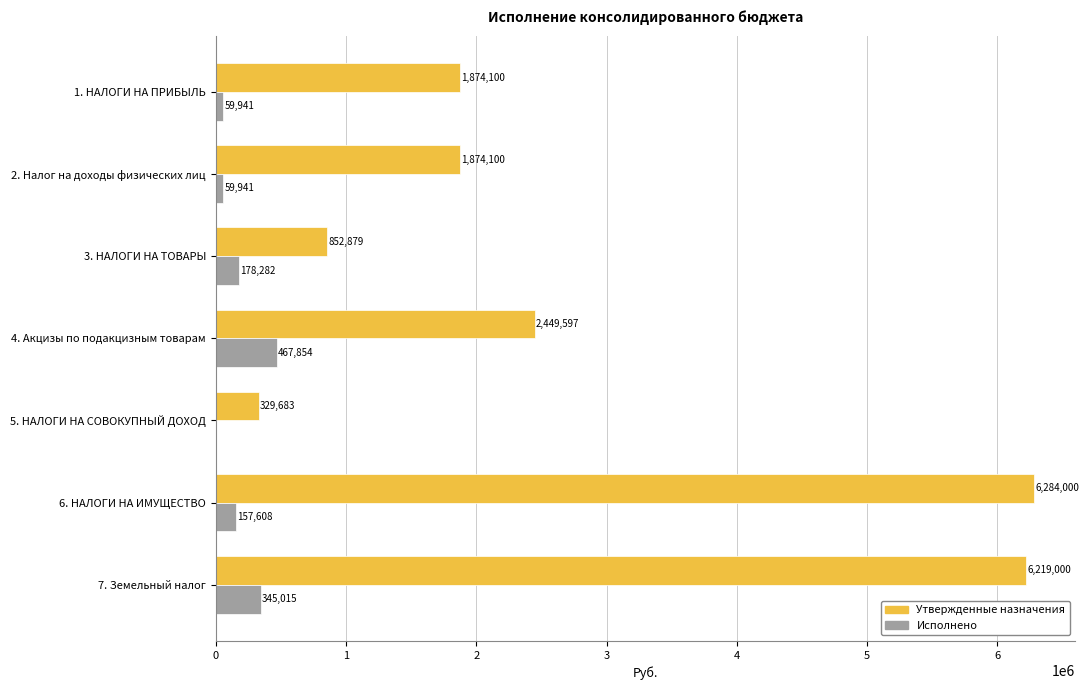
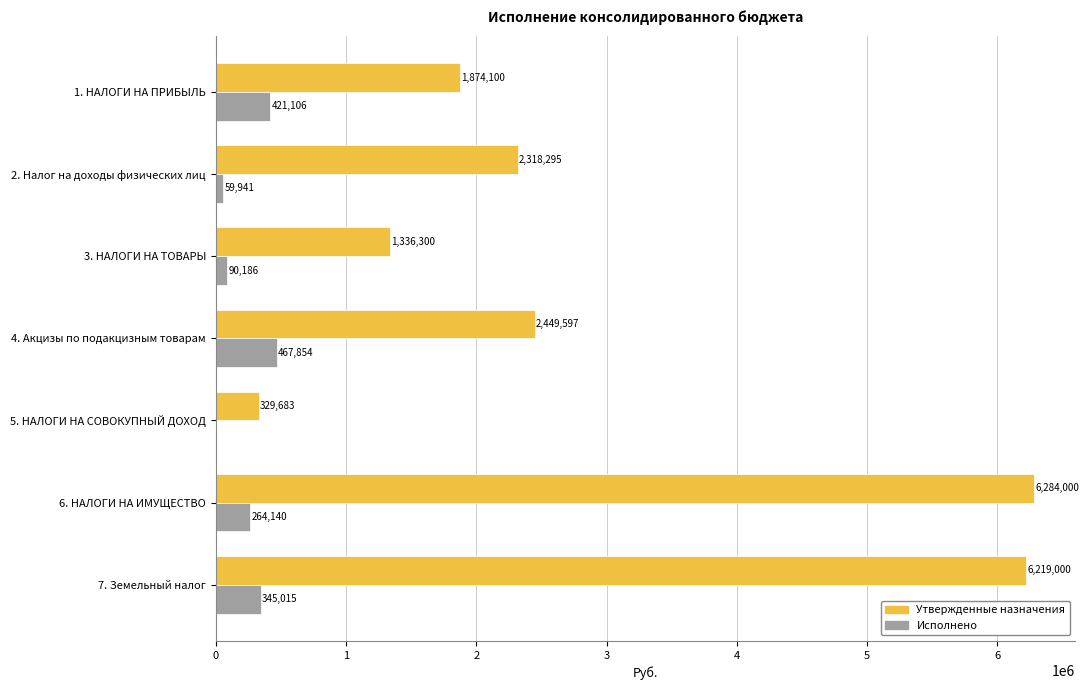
  {
    "Утвержденные назначения": {
      "1. НАЛОГИ НА ПРИБЫЛЬ": "1,874,100",
-     "2. Налог на доходы физических лиц": "1,874,100",
-     "3. НАЛОГИ НА ТОВАРЫ": "852,879",
+     "2. Налог на доходы физических лиц": "2,318,295",
+     "3. НАЛОГИ НА ТОВАРЫ": "1,336,300",
      "4. Акцизы по подакцизным товарам": "2,449,597",
      "5. НАЛОГИ НА СОВОКУПНЫЙ ДОХОД": "329,683",
      "6. НАЛОГИ НА ИМУЩЕСТВО": "6,284,000",
      "7. Земельный налог": "6,219,000"
    },
    "Исполнено": {
-     "1. НАЛОГИ НА ПРИБЫЛЬ": "59,941",
+     "1. НАЛОГИ НА ПРИБЫЛЬ": "421,106",
      "2. Налог на доходы физических лиц": "59,941",
-     "3. НАЛОГИ НА ТОВАРЫ": "178,282",
+     "3. НАЛОГИ НА ТОВАРЫ": "90,186",
      "4. Акцизы по подакцизным товарам": "467,854",
-     "6. НАЛОГИ НА ИМУЩЕСТВО": "157,608",
+     "6. НАЛОГИ НА ИМУЩЕСТВО": "264,140",
      "7. Земельный налог": "345,015"
    }
  }
